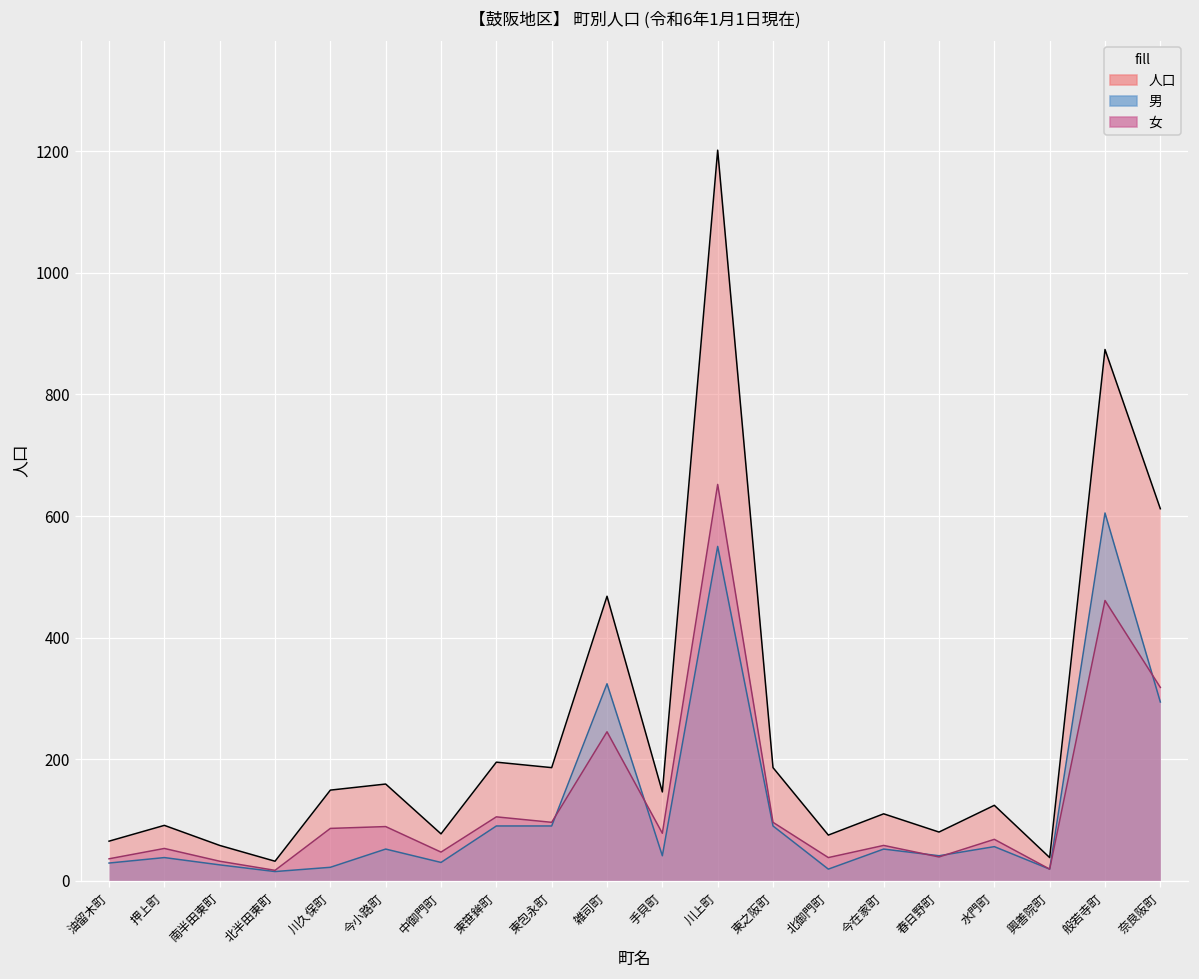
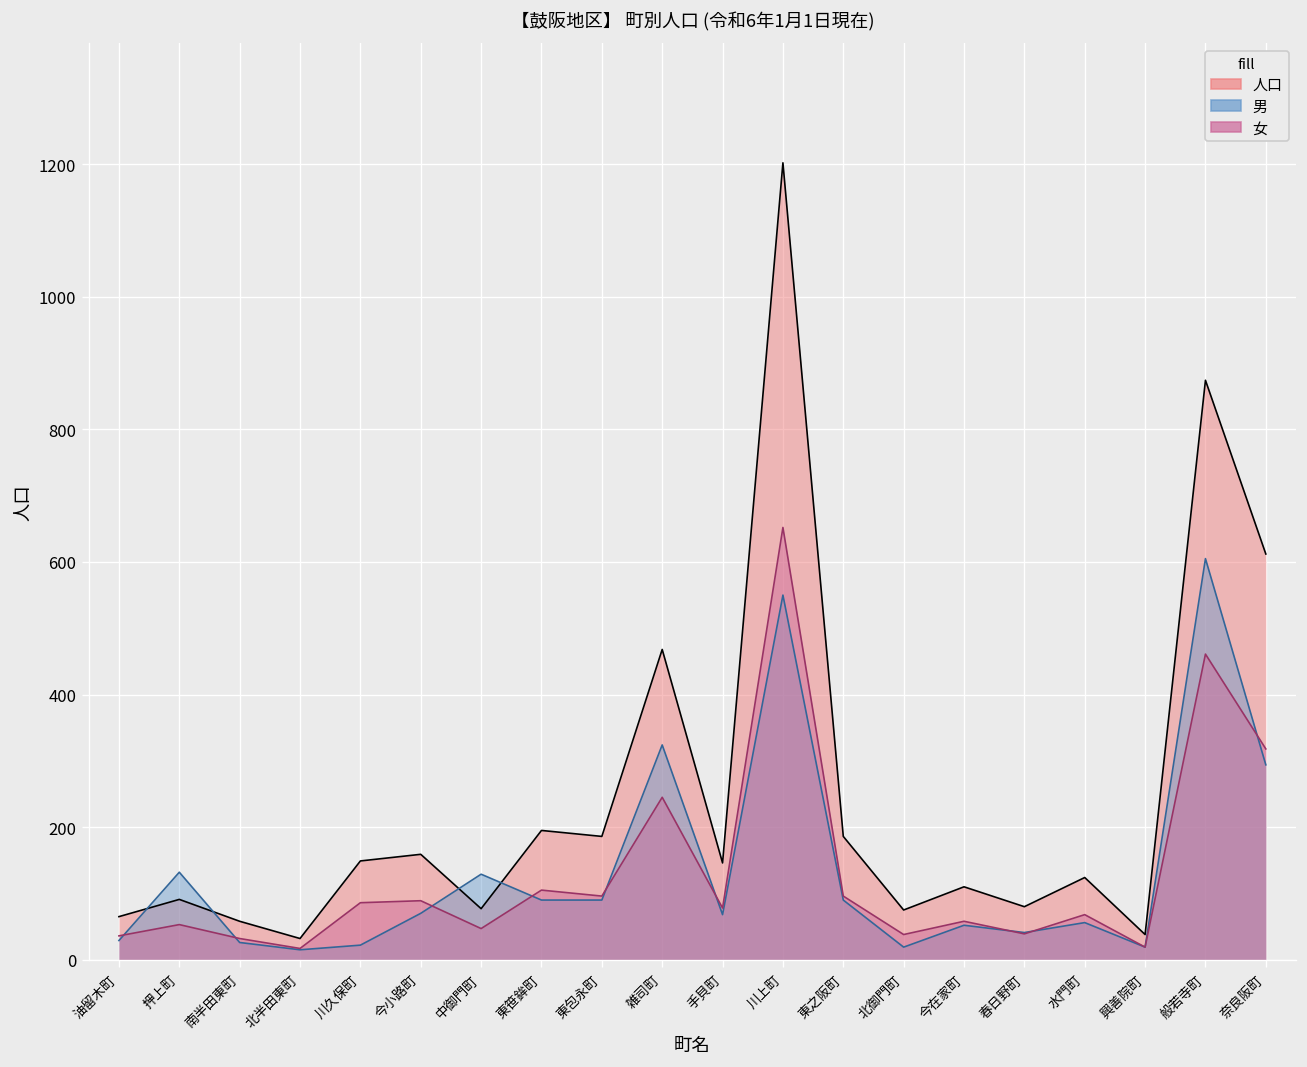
  {
    "男": {
      "油留木町": 30,
-     "押上町": 40,
+     "押上町": 130,
      "南半田東町": 30,
      "川久保町": 20,
-     "今小路町": 50,
-     "中御門町": 30,
+     "今小路町": 70,
+     "中御門町": 130,
      "東笹鉾町": 90,
      "東包永町": 90,
      "雑司町": 320,
-     "手貝町": 40,
+     "手貝町": 70,
      "川上町": 550,
      "東之阪町": 90,
      "北御門町": 20,
      "今在家町": 50,
      "水門町": 60,
      "般若寺町": 610,
      "奈良阪町": 290
    }
  }
